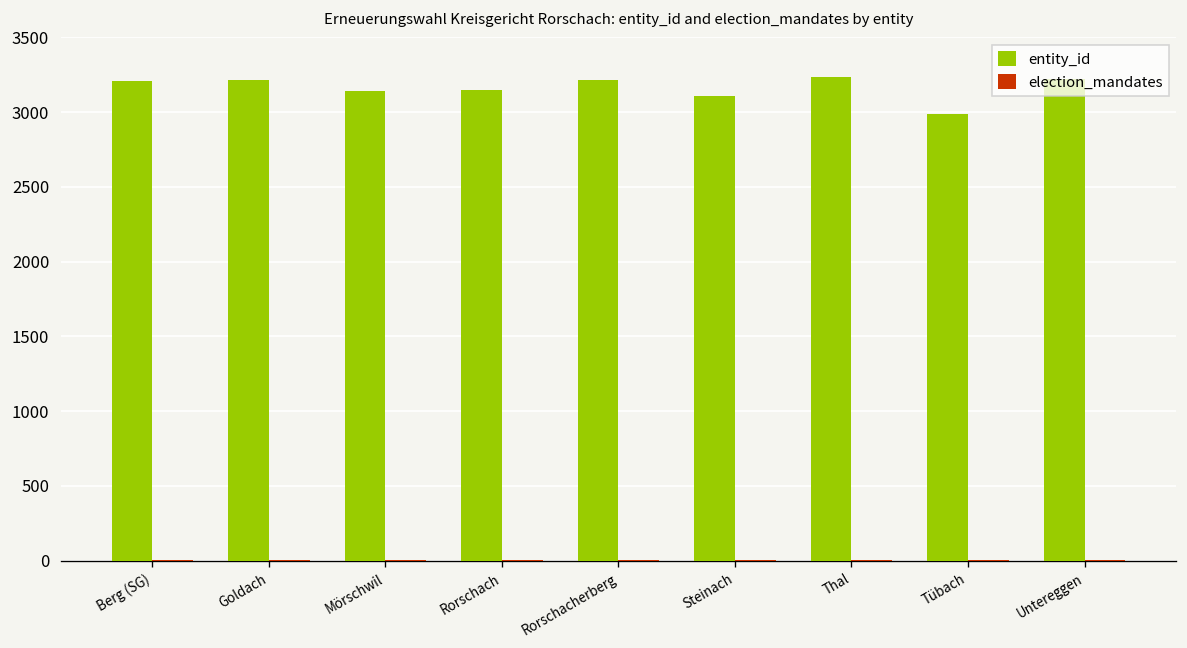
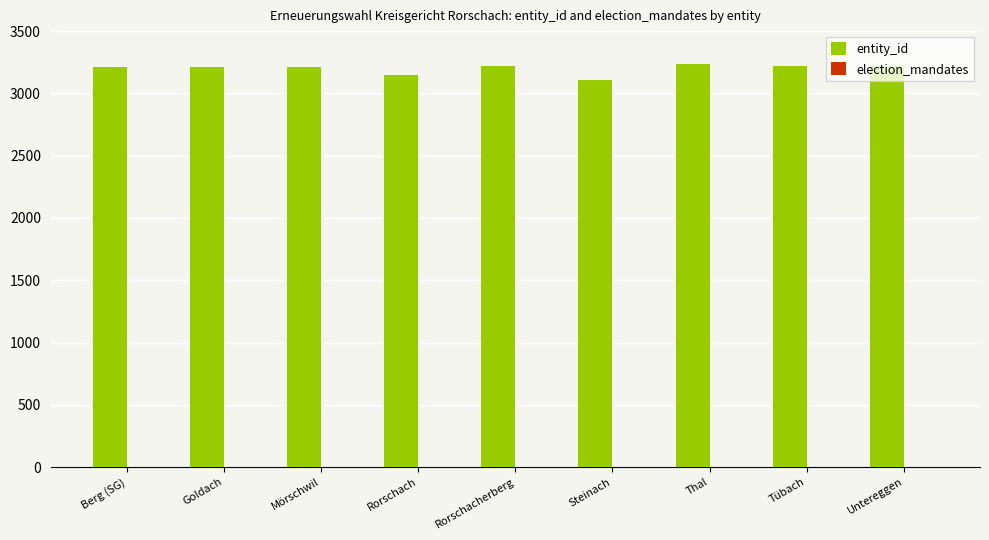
  {
    "entity_id": {
      "Berg (SG)": 3210,
      "Goldach": 3210,
-     "Mörschwil": 3140,
+     "Mörschwil": 3210,
      "Rorschach": 3150,
      "Rorschacherberg": 3220,
      "Steinach": 3110,
      "Thal": 3240,
-     "Tübach": 2990
+     "Tübach": 3220
    }
  }
